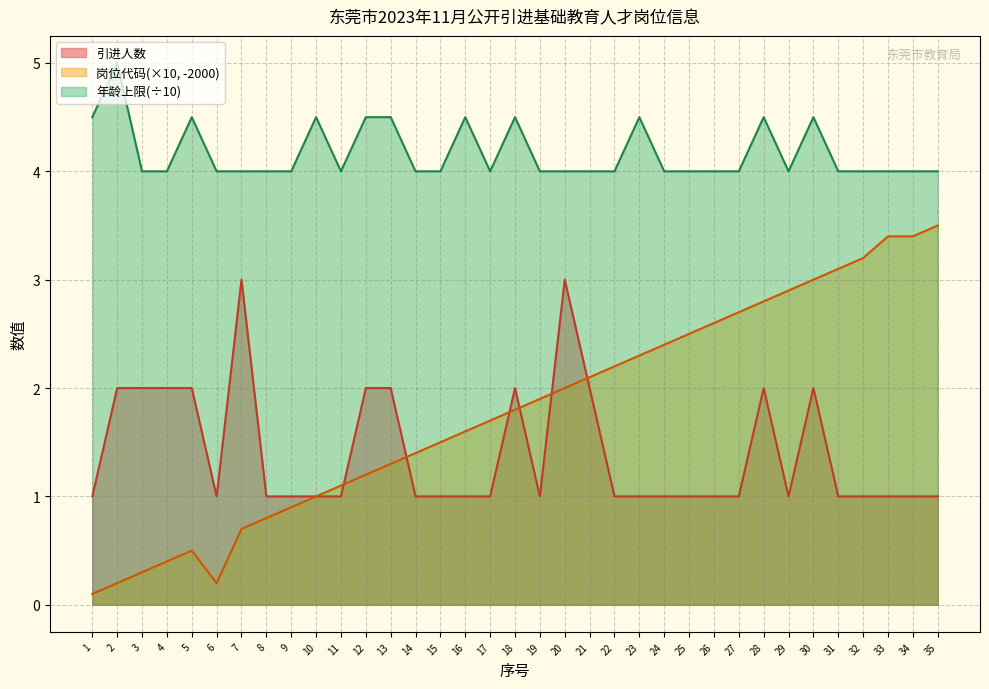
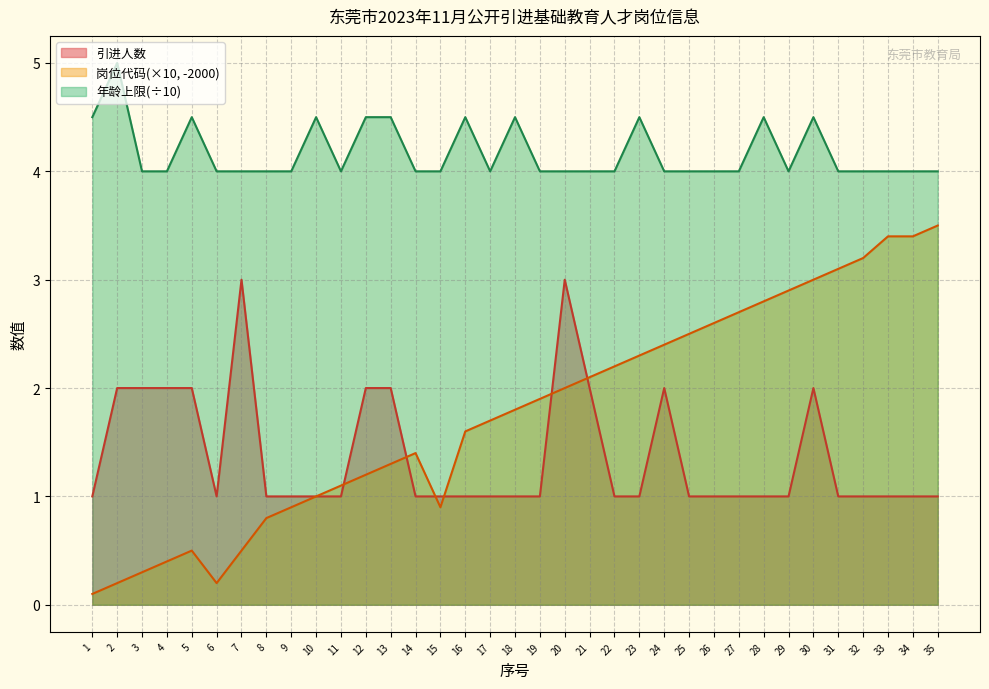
  {
    "引进人数": {
      "1": 1,
      "2": 2,
      "3": 2,
      "4": 2,
      "5": 2,
      "6": 1,
      "7": 3,
      "8": 1,
      "9": 1,
      "11": 1,
      "12": 2,
      "13": 2,
      "14": 1,
      "15": 1,
      "16": 1,
      "17": 1,
-     "18": 2,
+     "18": 1,
      "19": 1,
      "20": 3,
      "21": 2,
      "22": 1,
      "23": 1,
-     "24": 1,
+     "24": 2,
      "25": 1,
      "26": 1,
      "27": 1,
-     "28": 2,
+     "28": 1,
      "29": 1,
      "30": 2,
      "31": 1,
      "32": 1,
      "33": 1,
      "34": 1,
      "35": 1
    },
    "岗位代码(×10, -2000)": {
      "1": 0.10,
      "2": 0.20,
      "3": 0.30,
      "4": 0.40,
      "5": 0.50,
      "6": 0.20,
-     "7": 0.70,
+     "7": 0.50,
      "8": 0.80,
      "9": 0.90,
      "11": 1.10,
      "12": 1.20,
      "13": 1.30,
      "14": 1.40,
-     "15": 1.50,
+     "15": 0.90,
      "16": 1.60,
      "17": 1.70,
      "18": 1.80,
      "19": 1.90,
      "20": 2.00,
      "21": 2.10,
      "22": 2.20,
      "23": 2.30,
      "24": 2.40,
      "25": 2.50,
      "26": 2.60,
      "27": 2.70,
      "28": 2.80,
      "29": 2.90,
      "30": 3.00,
      "31": 3.10,
      "32": 3.20,
      "33": 3.40,
      "34": 3.40,
      "35": 3.50
    },
    "年龄上限(÷10)": {
      "1": 4.50,
      "3": 4.00,
      "4": 4.00,
      "5": 4.50,
      "6": 4.00,
      "7": 4.00,
      "8": 4.00,
      "9": 4.00,
      "10": 4.50,
      "11": 4.00,
      "12": 4.50,
      "13": 4.50,
      "14": 4.00,
      "15": 4.00,
      "16": 4.50,
      "17": 4.00,
      "18": 4.50,
      "19": 4.00,
      "20": 4.00,
      "21": 4.00,
      "22": 4.00,
      "23": 4.50,
      "24": 4.00,
      "25": 4.00,
      "26": 4.00,
      "27": 4.00,
      "28": 4.50,
      "29": 4.00,
      "30": 4.50,
      "31": 4.00,
      "32": 4.00,
      "33": 4.00,
      "34": 4.00,
      "35": 4.00
    }
  }
